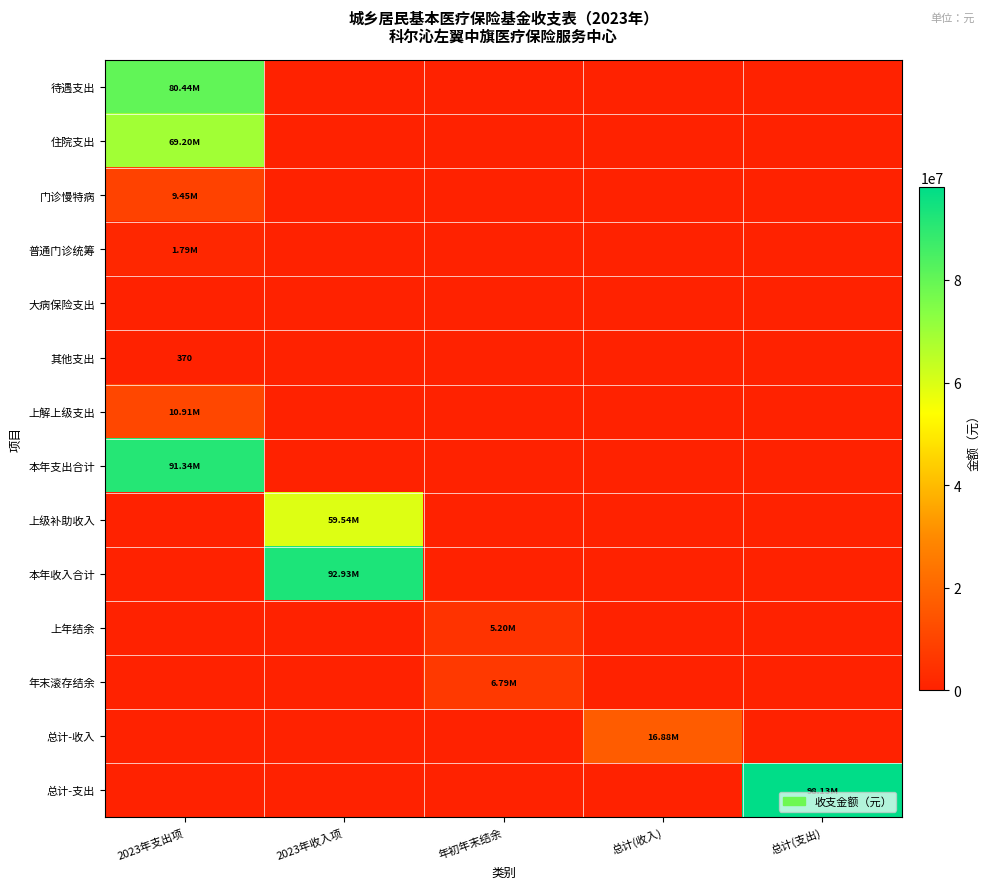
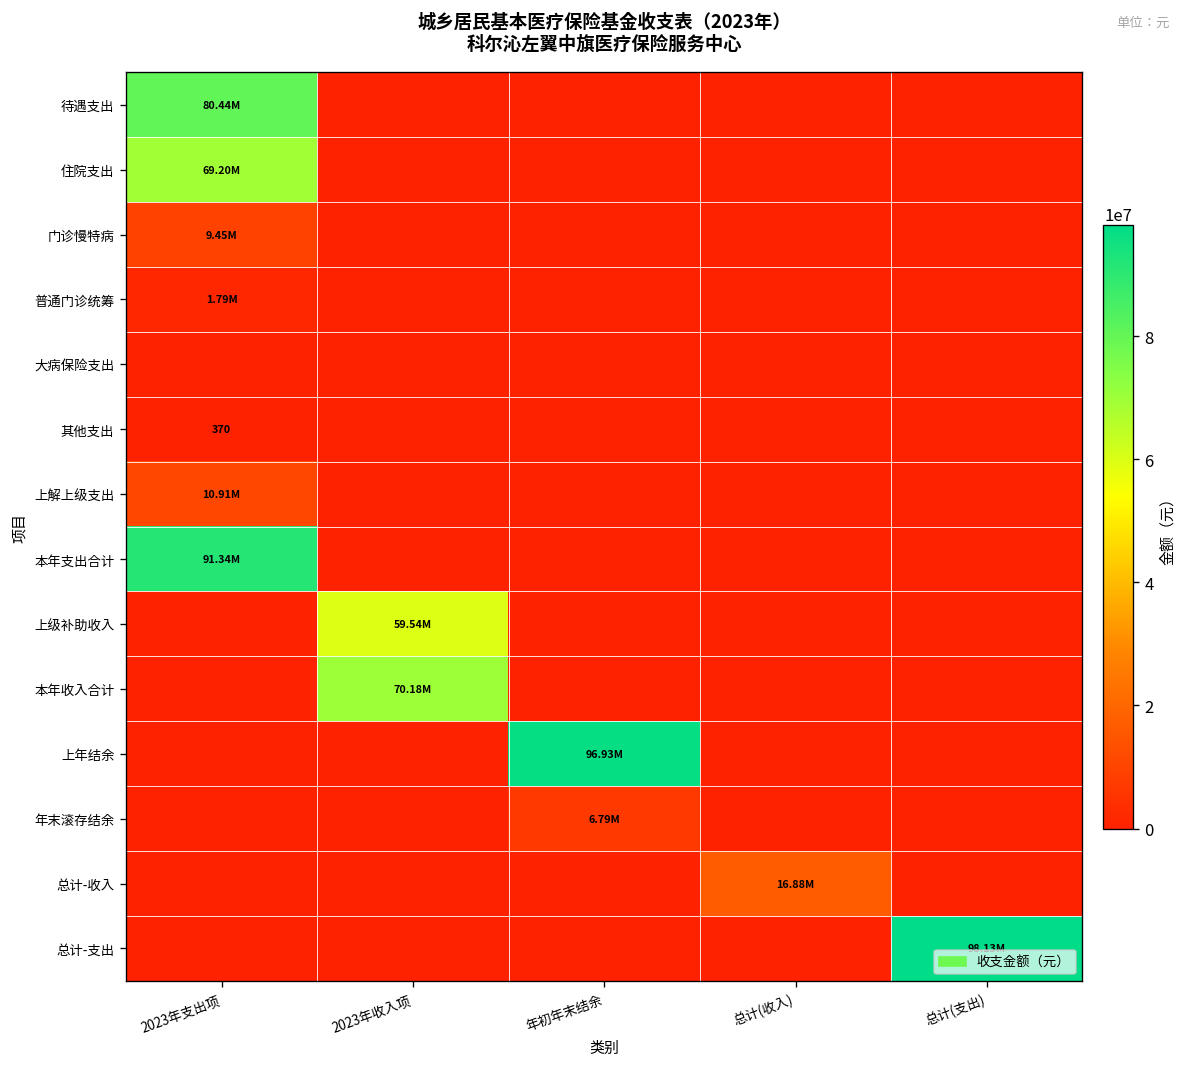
  {
    "待遇支出": {
      "2023年支出项": "80.44M"
    },
    "住院支出": {
      "2023年支出项": "69.20M"
    },
    "门诊慢特病": {
      "2023年支出项": "9.45M"
    },
    "普通门诊统筹": {
      "2023年支出项": "1.79M"
    },
    "其他支出": {
      "2023年支出项": "370"
    },
    "上解上级支出": {
      "2023年支出项": "10.91M"
    },
    "本年支出合计": {
      "2023年支出项": "91.34M"
    },
    "上级补助收入": {
      "2023年收入项": "59.54M"
    },
    "本年收入合计": {
-     "2023年收入项": "92.93M"
+     "2023年收入项": "70.18M"
    },
    "上年结余": {
-     "年初年末结余": "5.20M"
+     "年初年末结余": "96.93M"
    },
    "年末滚存结余": {
      "年初年末结余": "6.79M"
    },
    "总计-收入": {
      "总计(收入)": "16.88M"
    }
  }
